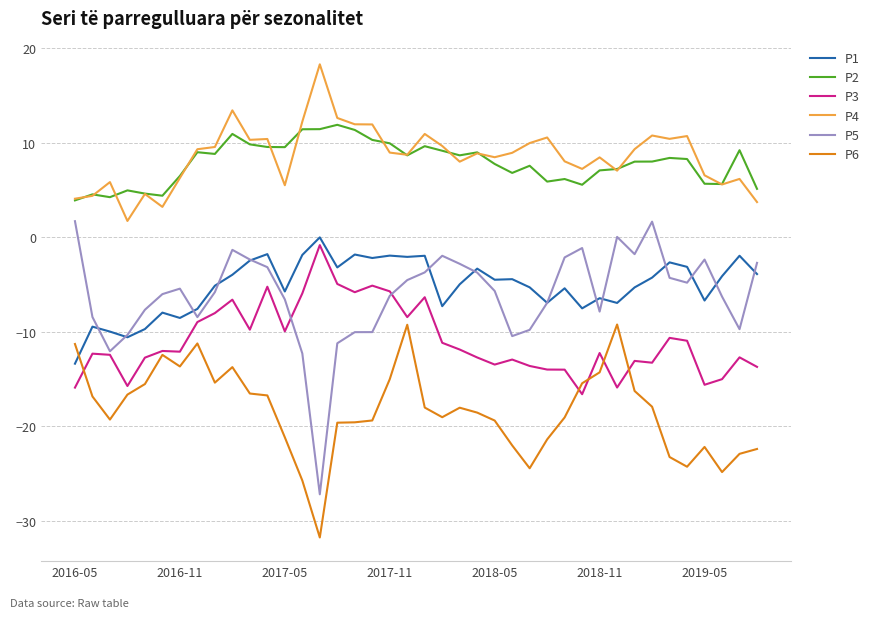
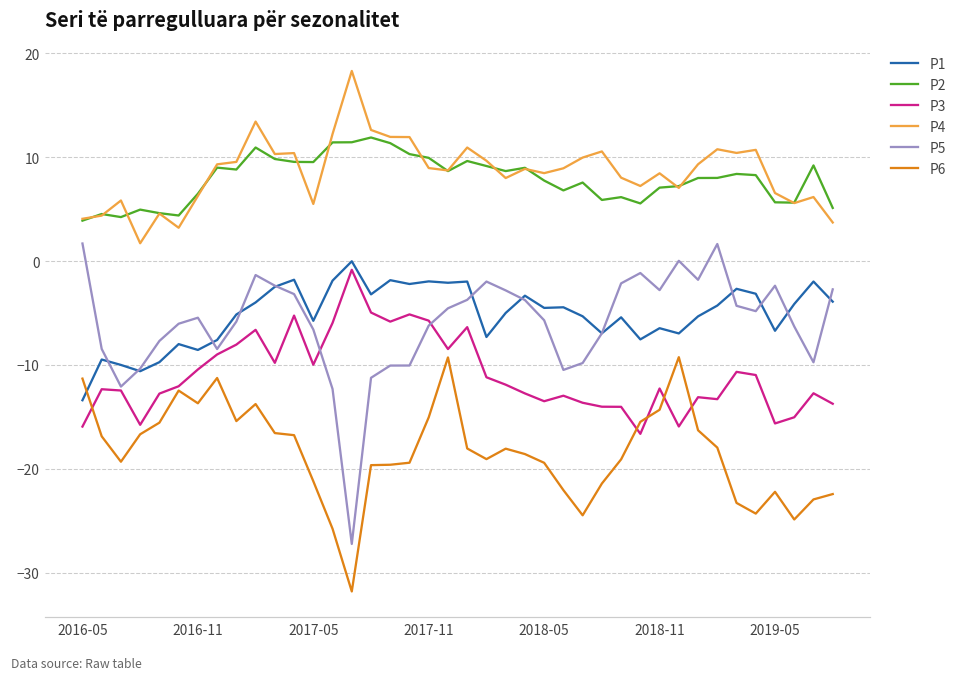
  {
    "P1": {
      "2016-05": -13,
      "2016-11": -9,
      "2017-05": -6,
      "2017-11": -2,
      "2018-05": -4,
      "2018-11": -6,
      "2019-05": -7
    },
    "P2": {
      "2017-05": 10,
      "2017-11": 10,
      "2018-05": 8,
      "2018-11": 7,
      "2019-05": 6
    },
    "P3": {
      "2016-05": -16,
-     "2016-11": -12,
+     "2016-11": -10,
      "2017-05": -10,
      "2017-11": -6,
      "2018-05": -13,
      "2018-11": -12,
      "2019-05": -16
    },
    "P5": {
      "2016-05": 2,
      "2016-11": -5,
      "2017-05": -7,
      "2017-11": -6,
      "2018-05": -6,
-     "2018-11": -8,
+     "2018-11": -3,
      "2019-05": -2
    }
  }
